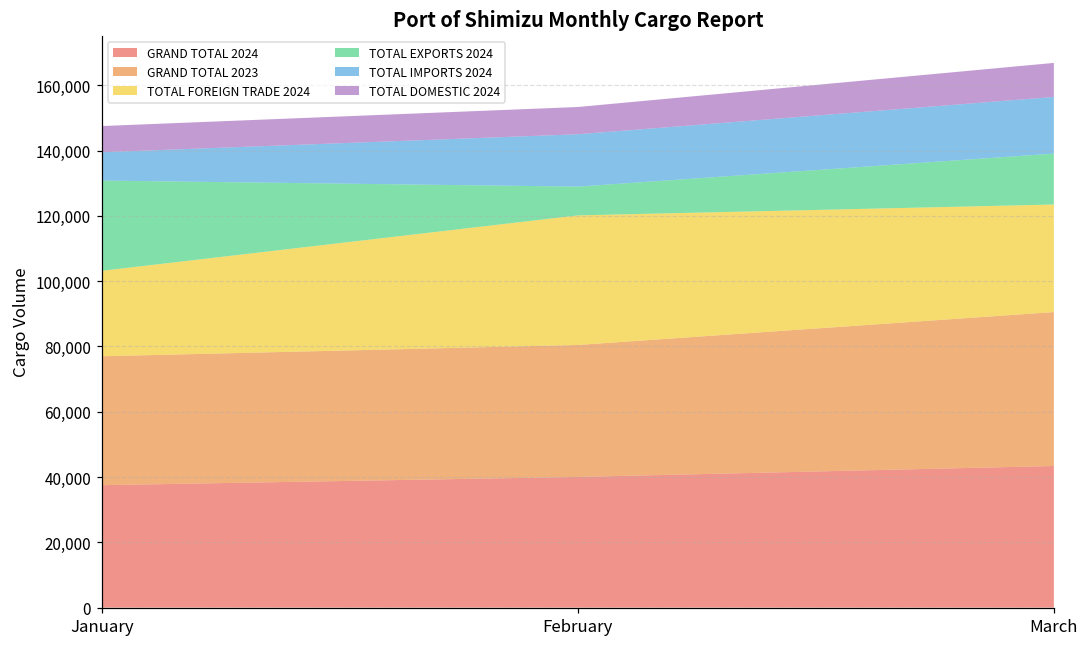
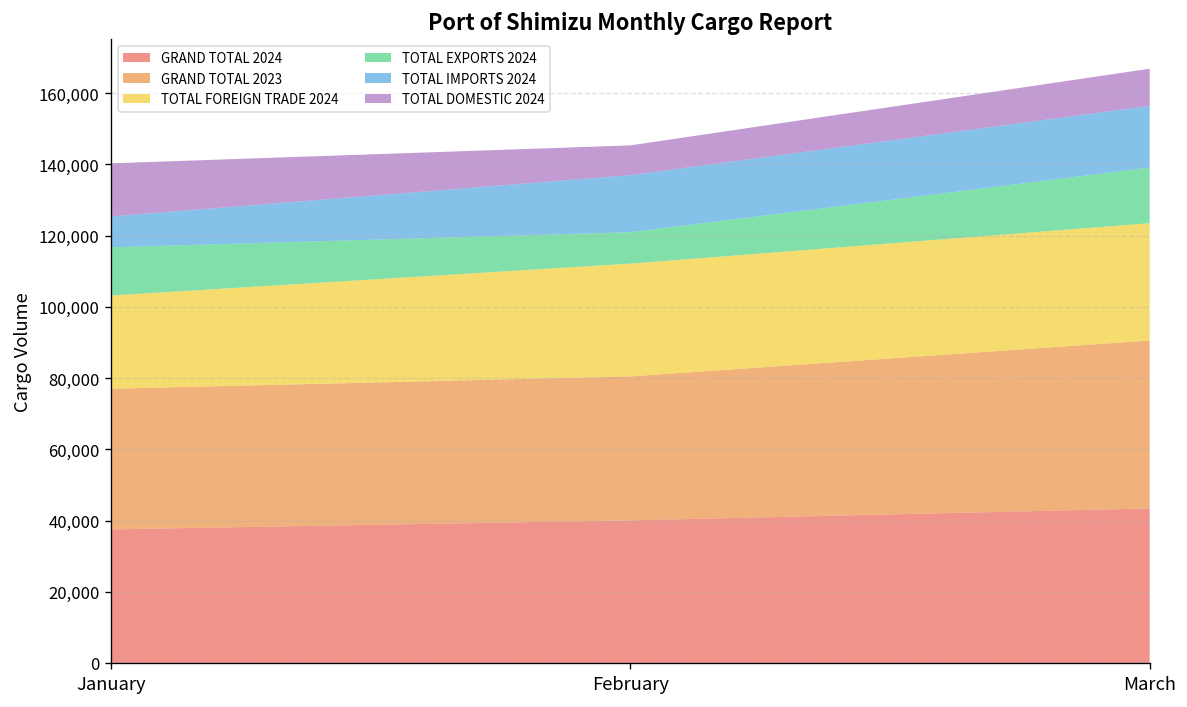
  {
    "TOTAL FOREIGN TRADE 2024": {
      "January": "26,000",
-     "February": "40,000",
+     "February": "32,000",
      "March": "33,000"
    },
    "TOTAL EXPORTS 2024": {
-     "January": "28,000",
+     "January": "14,000",
      "February": "9,000",
      "March": "16,000"
    },
    "TOTAL IMPORTS 2024": {
      "January": "9,000",
      "February": "16,000",
      "March": "17,000"
    },
    "TOTAL DOMESTIC 2024": {
-     "January": "8,000",
+     "January": "15,000",
      "February": "8,000",
      "March": "10,000"
    }
  }
